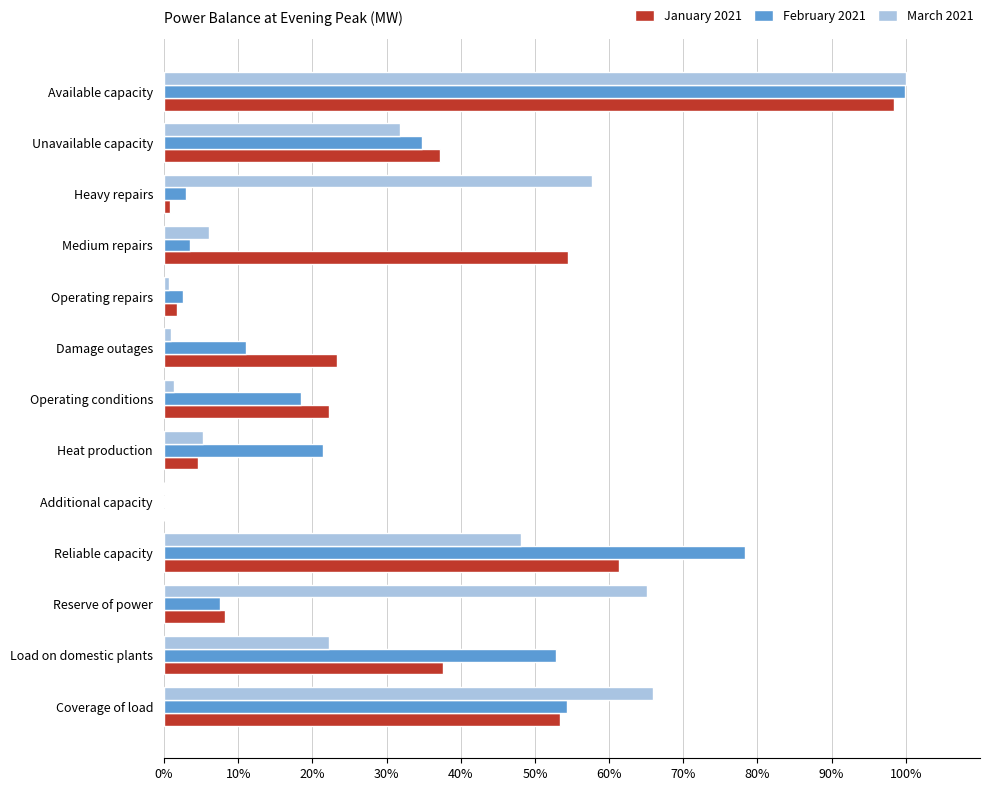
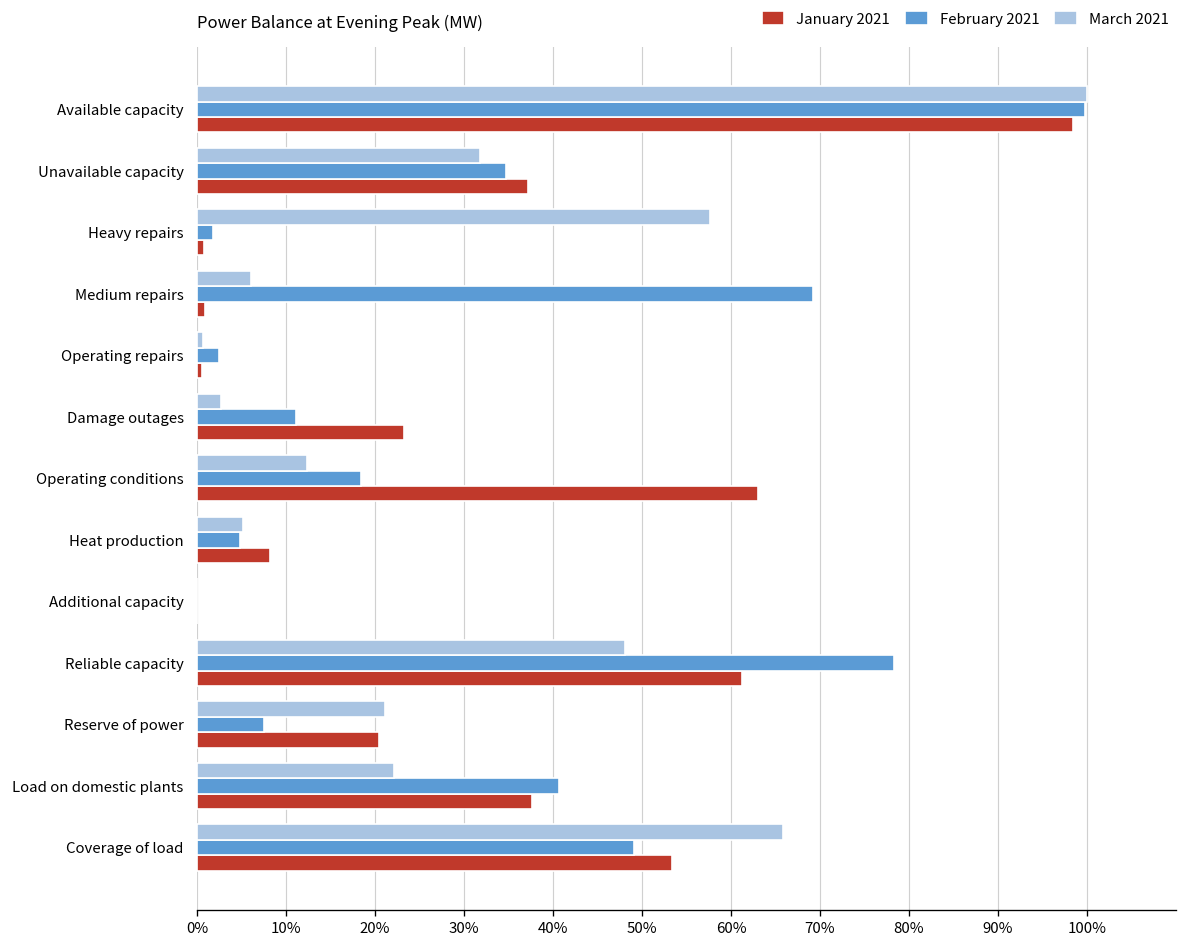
  {
    "January 2021": {
      "Available capacity": "98%",
      "Unavailable capacity": "37%",
      "Heavy repairs": "1%",
-     "Medium repairs": "54%",
-     "Operating repairs": "2%",
+     "Medium repairs": "1%",
+     "Operating repairs": "1%",
      "Damage outages": "23%",
-     "Operating conditions": "22%",
-     "Heat production": "5%",
+     "Operating conditions": "63%",
+     "Heat production": "8%",
      "Reliable capacity": "61%",
-     "Reserve of power": "8%",
+     "Reserve of power": "20%",
      "Load on domestic plants": "38%",
      "Coverage of load": "53%"
    },
    "February 2021": {
      "Available capacity": "100%",
      "Unavailable capacity": "35%",
-     "Heavy repairs": "3%",
-     "Medium repairs": "3%",
+     "Heavy repairs": "2%",
+     "Medium repairs": "69%",
      "Operating repairs": "2%",
      "Damage outages": "11%",
      "Operating conditions": "18%",
-     "Heat production": "21%",
+     "Heat production": "5%",
      "Reliable capacity": "78%",
      "Reserve of power": "8%",
-     "Load on domestic plants": "53%",
-     "Coverage of load": "54%"
+     "Load on domestic plants": "41%",
+     "Coverage of load": "49%"
    },
    "March 2021": {
      "Available capacity": "100%",
      "Unavailable capacity": "32%",
      "Heavy repairs": "58%",
      "Medium repairs": "6%",
      "Operating repairs": "1%",
-     "Damage outages": "1%",
-     "Operating conditions": "1%",
+     "Damage outages": "3%",
+     "Operating conditions": "12%",
      "Heat production": "5%",
      "Reliable capacity": "48%",
-     "Reserve of power": "65%",
+     "Reserve of power": "21%",
      "Load on domestic plants": "22%",
      "Coverage of load": "66%"
    }
  }
